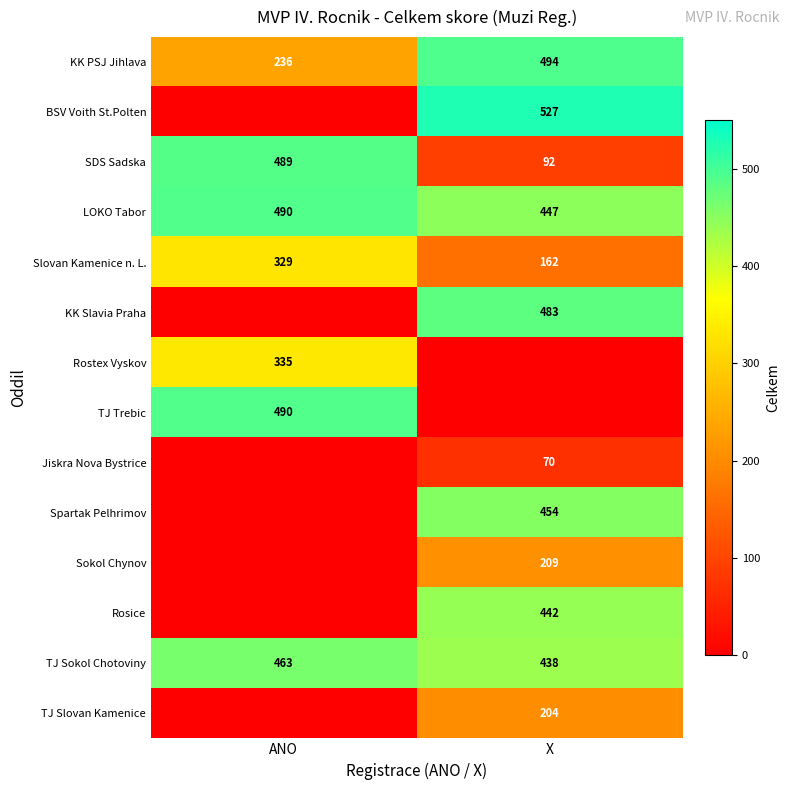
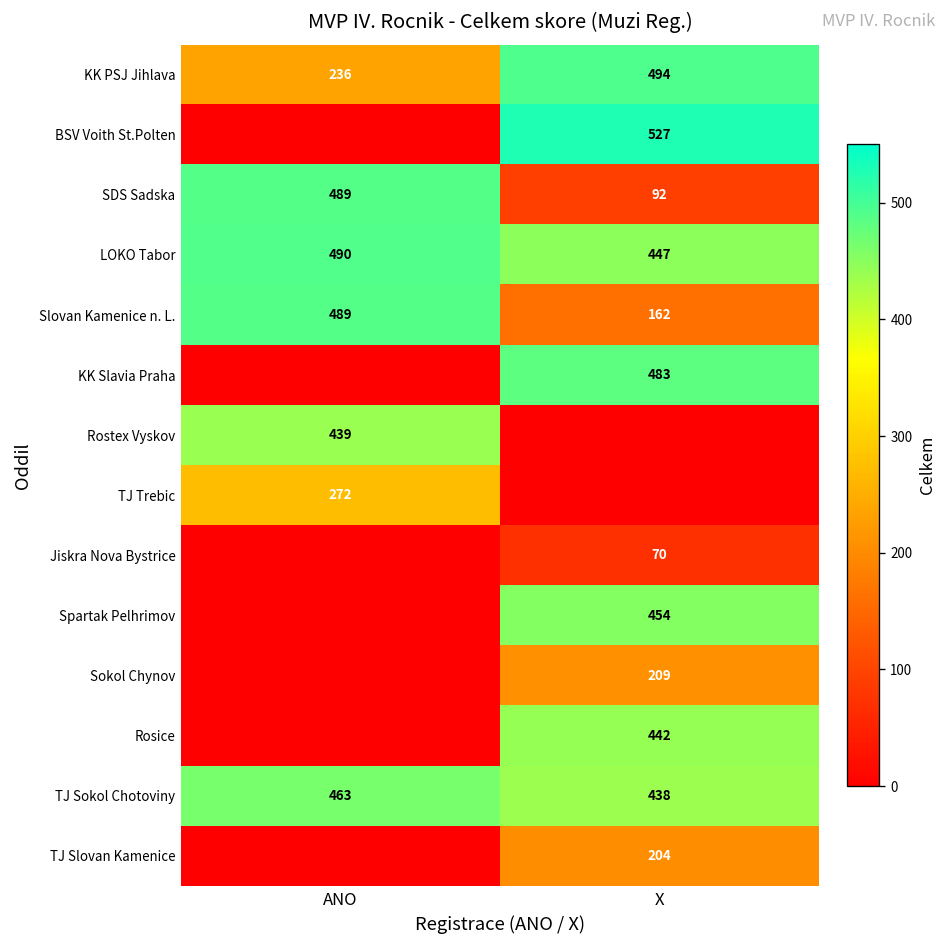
  {
    "KK PSJ Jihlava": {
      "ANO": 236,
      "X": 494
    },
    "BSV Voith St.Polten": {
      "X": 527
    },
    "SDS Sadska": {
      "ANO": 489,
      "X": 92
    },
    "LOKO Tabor": {
      "ANO": 490,
      "X": 447
    },
    "Slovan Kamenice n. L.": {
-     "ANO": 329,
+     "ANO": 489,
      "X": 162
    },
    "KK Slavia Praha": {
      "X": 483
    },
    "Rostex Vyskov": {
-     "ANO": 335
+     "ANO": 439
    },
    "TJ Trebic": {
-     "ANO": 490
+     "ANO": 272
    },
    "Jiskra Nova Bystrice": {
      "X": 70
    },
    "Spartak Pelhrimov": {
      "X": 454
    },
    "Sokol Chynov": {
      "X": 209
    },
    "Rosice": {
      "X": 442
    },
    "TJ Sokol Chotoviny": {
      "ANO": 463,
      "X": 438
    },
    "TJ Slovan Kamenice": {
      "X": 204
    }
  }
